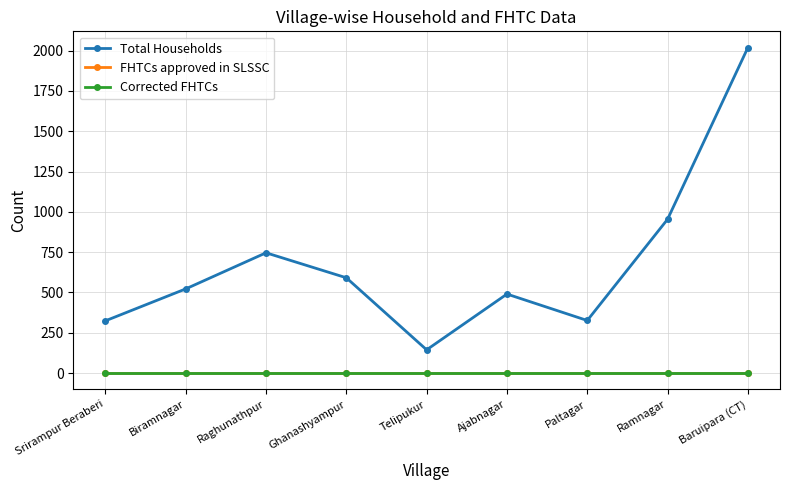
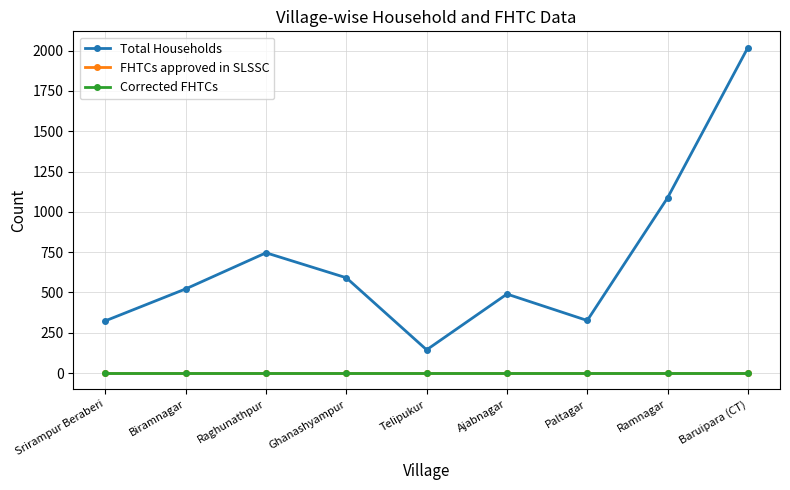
  {
    "Total Households": {
      "Srirampur Beraberi": 320,
      "Biramnagar": 520,
      "Raghunathpur": 750,
      "Ghanashyampur": 590,
      "Telipukur": 140,
      "Ajabnagar": 490,
      "Paltagar": 330,
-     "Ramnagar": 950,
+     "Ramnagar": 1090,
      "Baruipara (CT)": 2020
    },
    "Corrected FHTCs": {
      "Srirampur Beraberi": 0,
      "Biramnagar": 0,
      "Raghunathpur": 0,
      "Ghanashyampur": 0,
      "Telipukur": 0,
      "Ajabnagar": 0,
      "Paltagar": 0,
      "Ramnagar": 0,
      "Baruipara (CT)": 0
    }
  }
